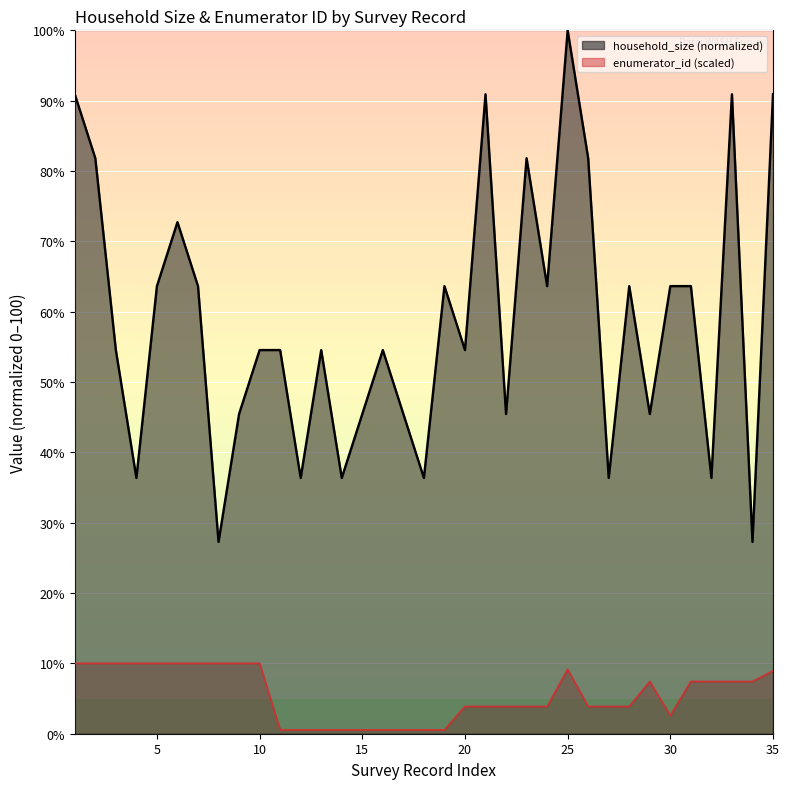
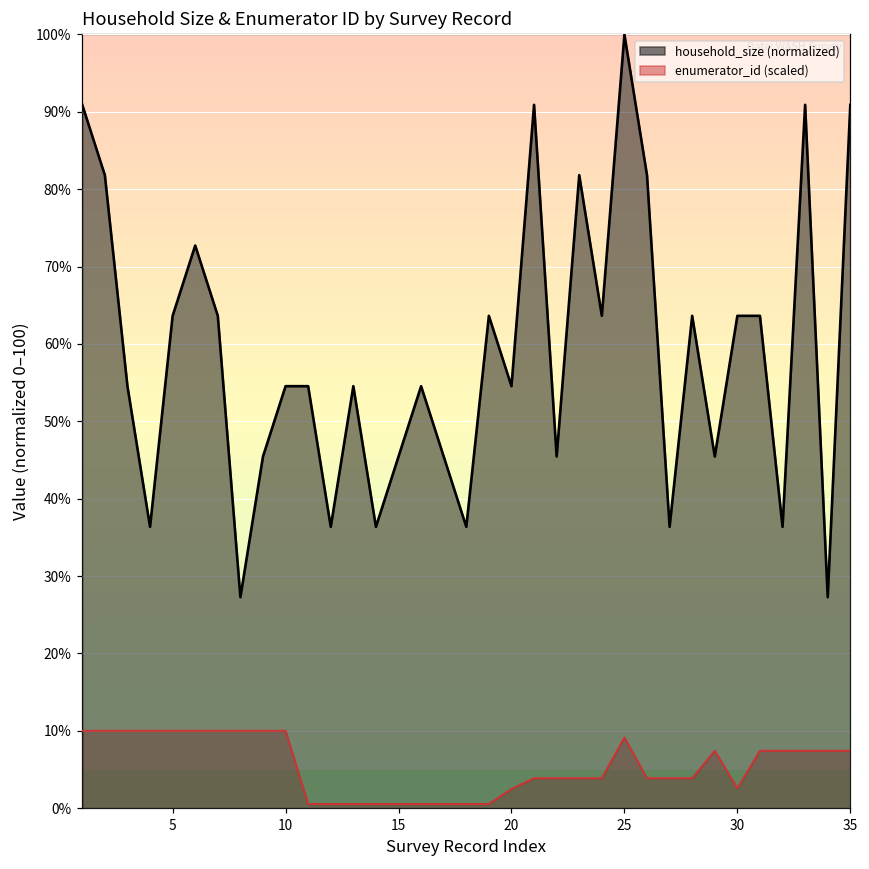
  {
    "enumerator_id (scaled)": {
      "5": "10%",
      "10": "10%",
      "15": "1%",
-     "20": "4%",
+     "20": "2%",
      "25": "9%",
      "30": "3%",
-     "35": "9%"
+     "35": "7%"
    }
  }
